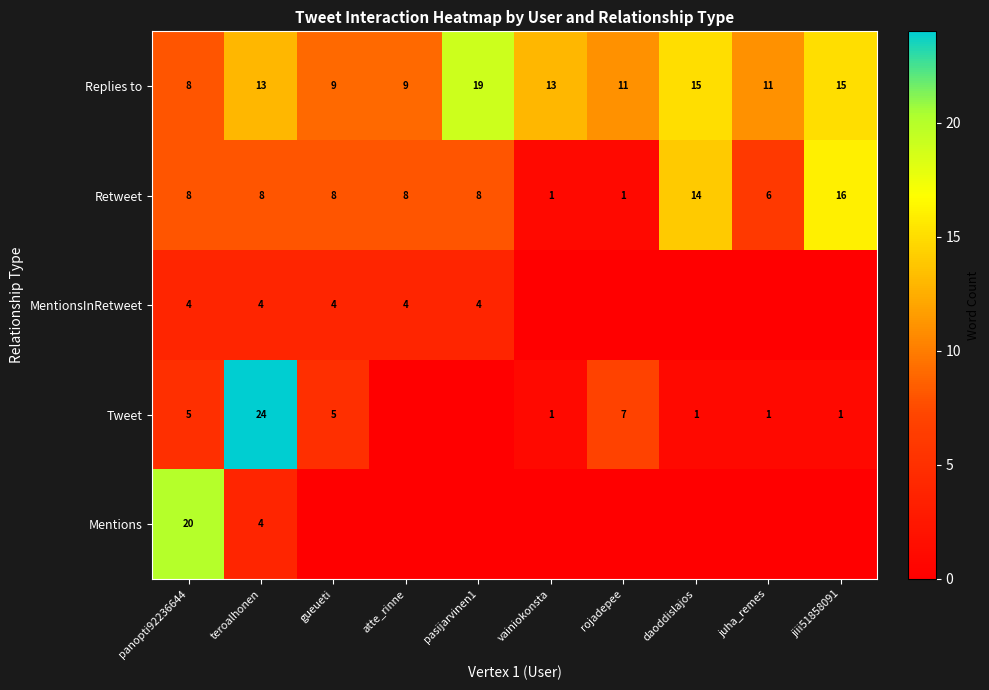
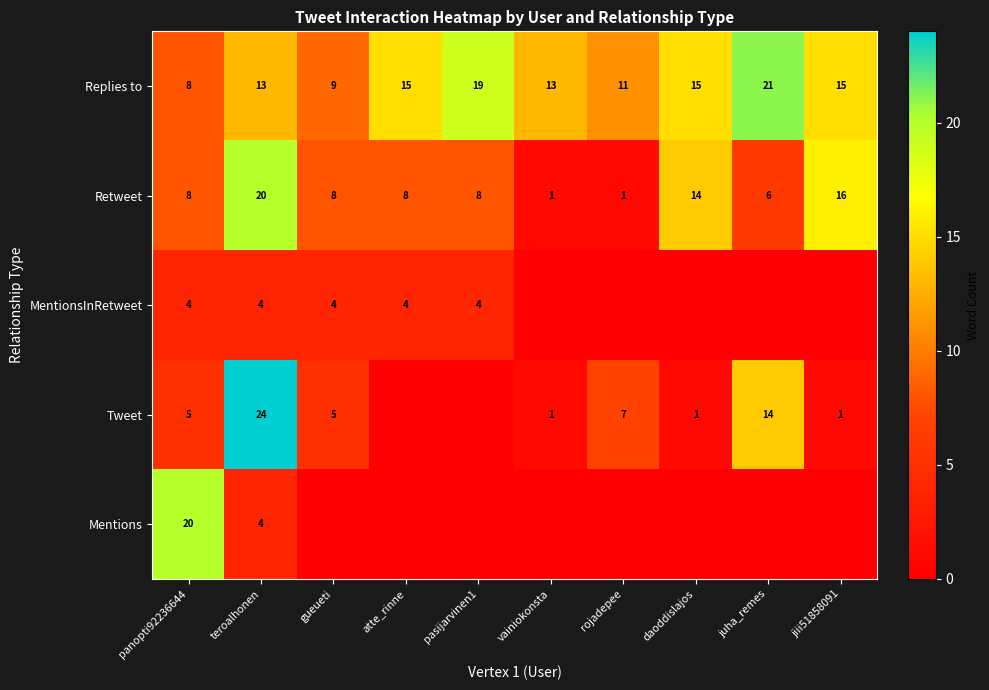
  {
    "Replies to": {
      "panopti92236644": 8,
      "teroalhonen": 13,
      "gueueti": 9,
-     "atte_rinne": 9,
+     "atte_rinne": 15,
      "pasijarvinen1": 19,
      "vainiokonsta": 13,
      "rojadepee": 11,
      "daoddislajos": 15,
-     "juha_remes": 11,
+     "juha_remes": 21,
      "jiii51858091": 15
    },
    "Retweet": {
      "panopti92236644": 8,
-     "teroalhonen": 8,
+     "teroalhonen": 20,
      "gueueti": 8,
      "atte_rinne": 8,
      "pasijarvinen1": 8,
      "vainiokonsta": 1,
      "rojadepee": 1,
      "daoddislajos": 14,
      "juha_remes": 6,
      "jiii51858091": 16
    },
    "MentionsInRetweet": {
      "panopti92236644": 4,
      "teroalhonen": 4,
      "gueueti": 4,
      "atte_rinne": 4,
      "pasijarvinen1": 4
    },
    "Tweet": {
      "panopti92236644": 5,
      "teroalhonen": 24,
      "gueueti": 5,
      "vainiokonsta": 1,
      "rojadepee": 7,
      "daoddislajos": 1,
-     "juha_remes": 1,
+     "juha_remes": 14,
      "jiii51858091": 1
    },
    "Mentions": {
      "panopti92236644": 20,
      "teroalhonen": 4
    }
  }
